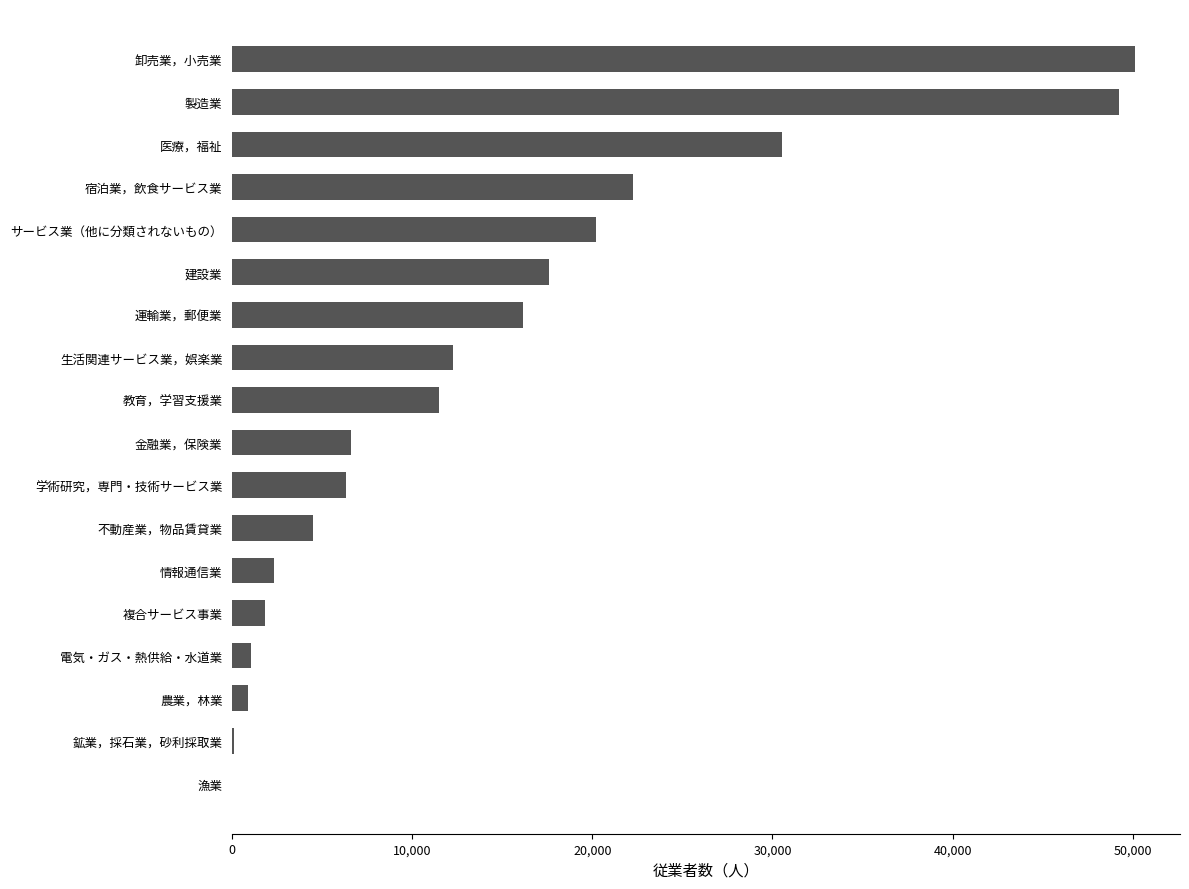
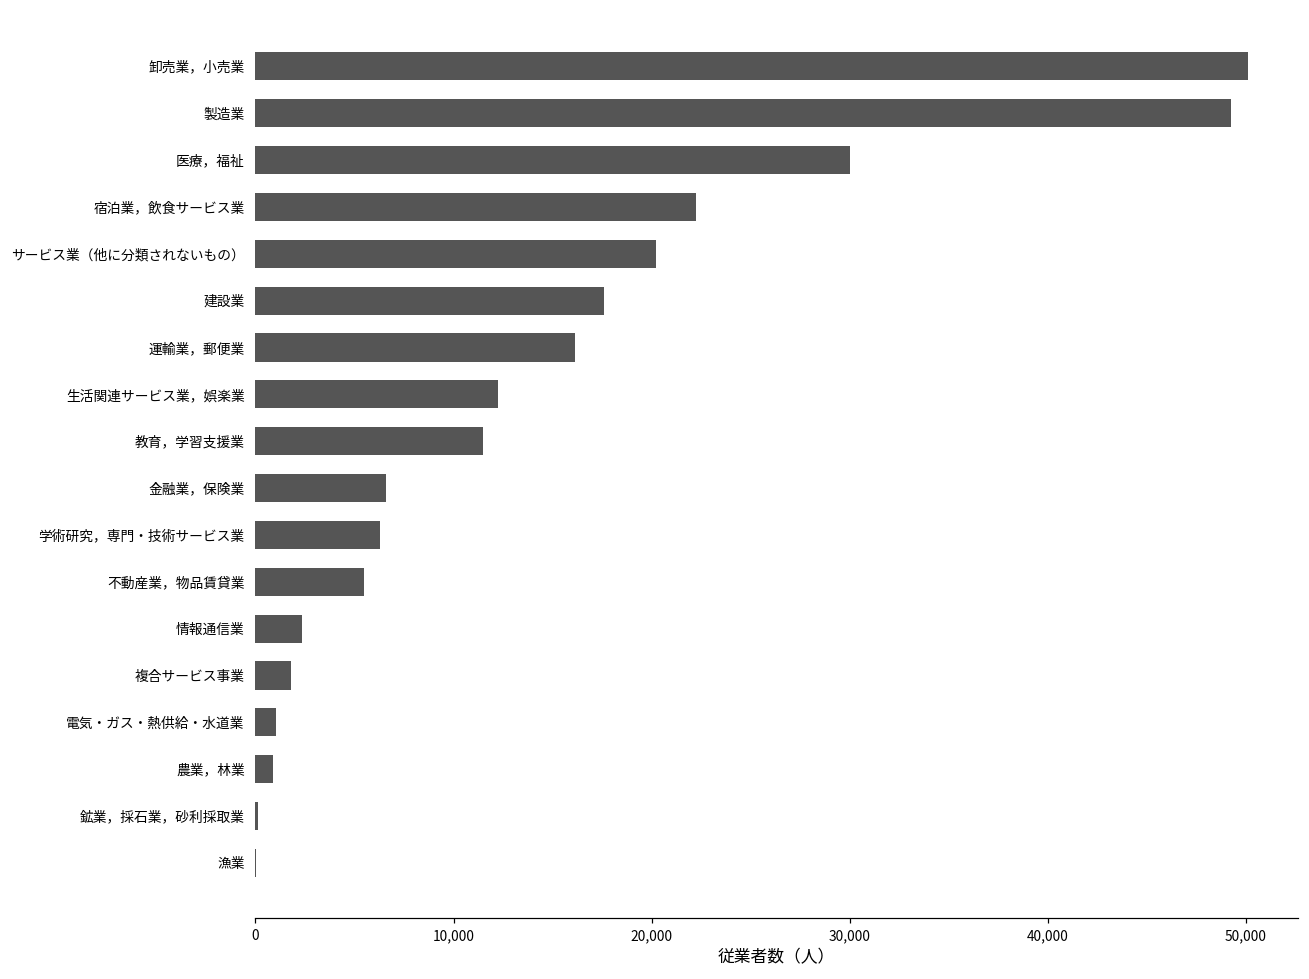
  {
    "卸売業，小売業": "50,100",
    "製造業": "49,200",
-   "医療，福祉": "30,500",
+   "医療，福祉": "30,000",
    "宿泊業，飲食サービス業": "22,300",
    "サービス業（他に分類されないもの）": "20,200",
    "建設業": "17,600",
    "運輸業，郵便業": "16,100",
    "生活関連サービス業，娯楽業": "12,300",
    "教育，学習支援業": "11,500",
    "金融業，保険業": "6,600",
    "学術研究，専門・技術サービス業": "6,300",
-   "不動産業，物品賃貸業": "4,500",
+   "不動産業，物品賃貸業": "5,500",
    "情報通信業": "2,300",
    "複合サービス事業": "1,800",
    "電気・ガス・熱供給・水道業": "1,000",
    "農業，林業": "900"
  }
